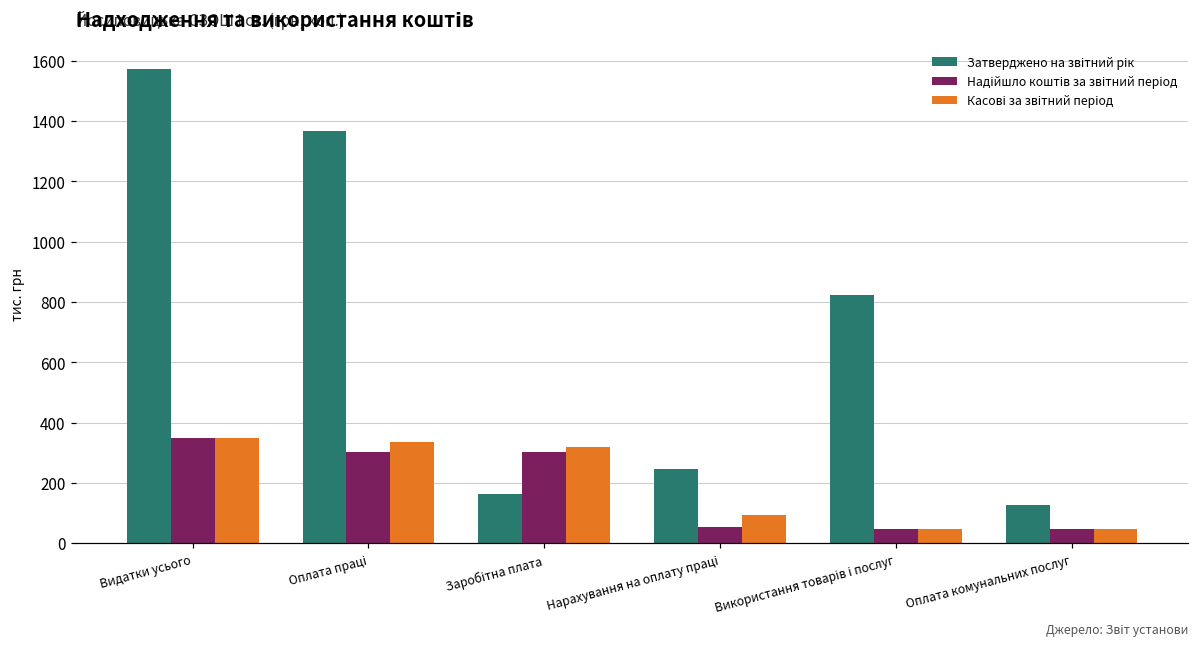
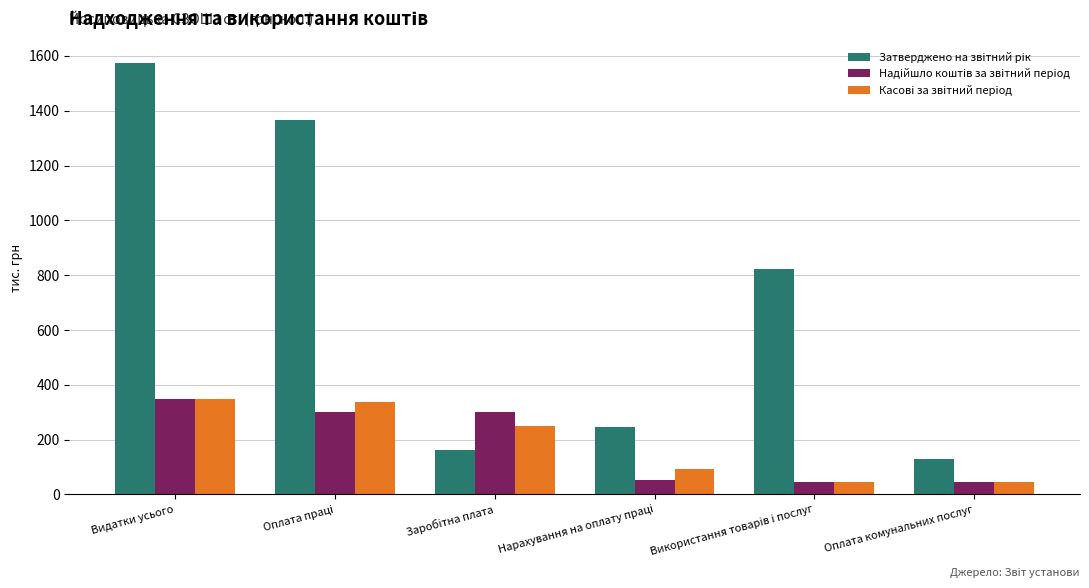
  {
    "Затверджено на звітний рік": {
      "Видатки усього": 1570,
      "Оплата праці": 1370,
      "Заробітна плата": 160,
      "Нарахування на оплату праці": 250,
      "Використання товарів і послуг": 820,
      "Оплата комунальних послуг": 130
    },
    "Надійшло коштів за звітний період": {
      "Видатки усього": 350,
      "Оплата праці": 300,
      "Заробітна плата": 300,
      "Нарахування на оплату праці": 50,
      "Використання товарів і послуг": 50,
      "Оплата комунальних послуг": 50
    },
    "Касові за звітний період": {
      "Видатки усього": 350,
      "Оплата праці": 340,
-     "Заробітна плата": 320,
+     "Заробітна плата": 250,
      "Нарахування на оплату праці": 90,
      "Використання товарів і послуг": 50,
      "Оплата комунальних послуг": 50
    }
  }
